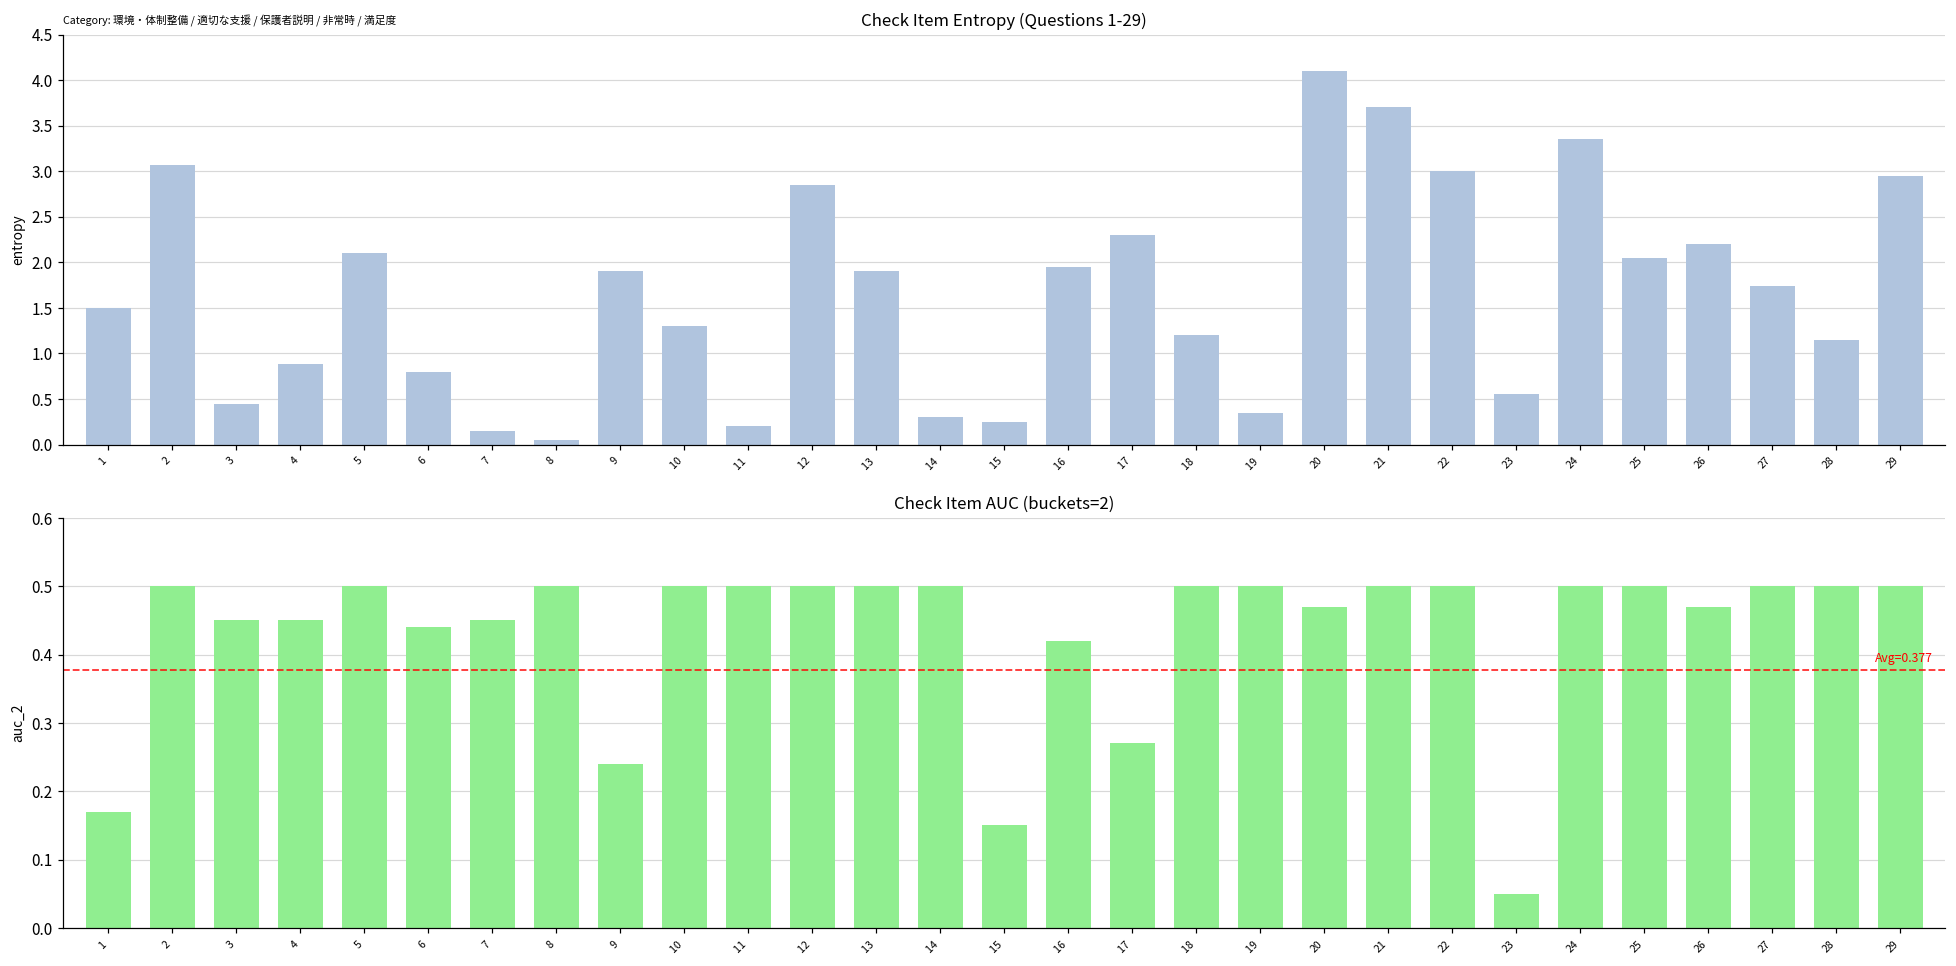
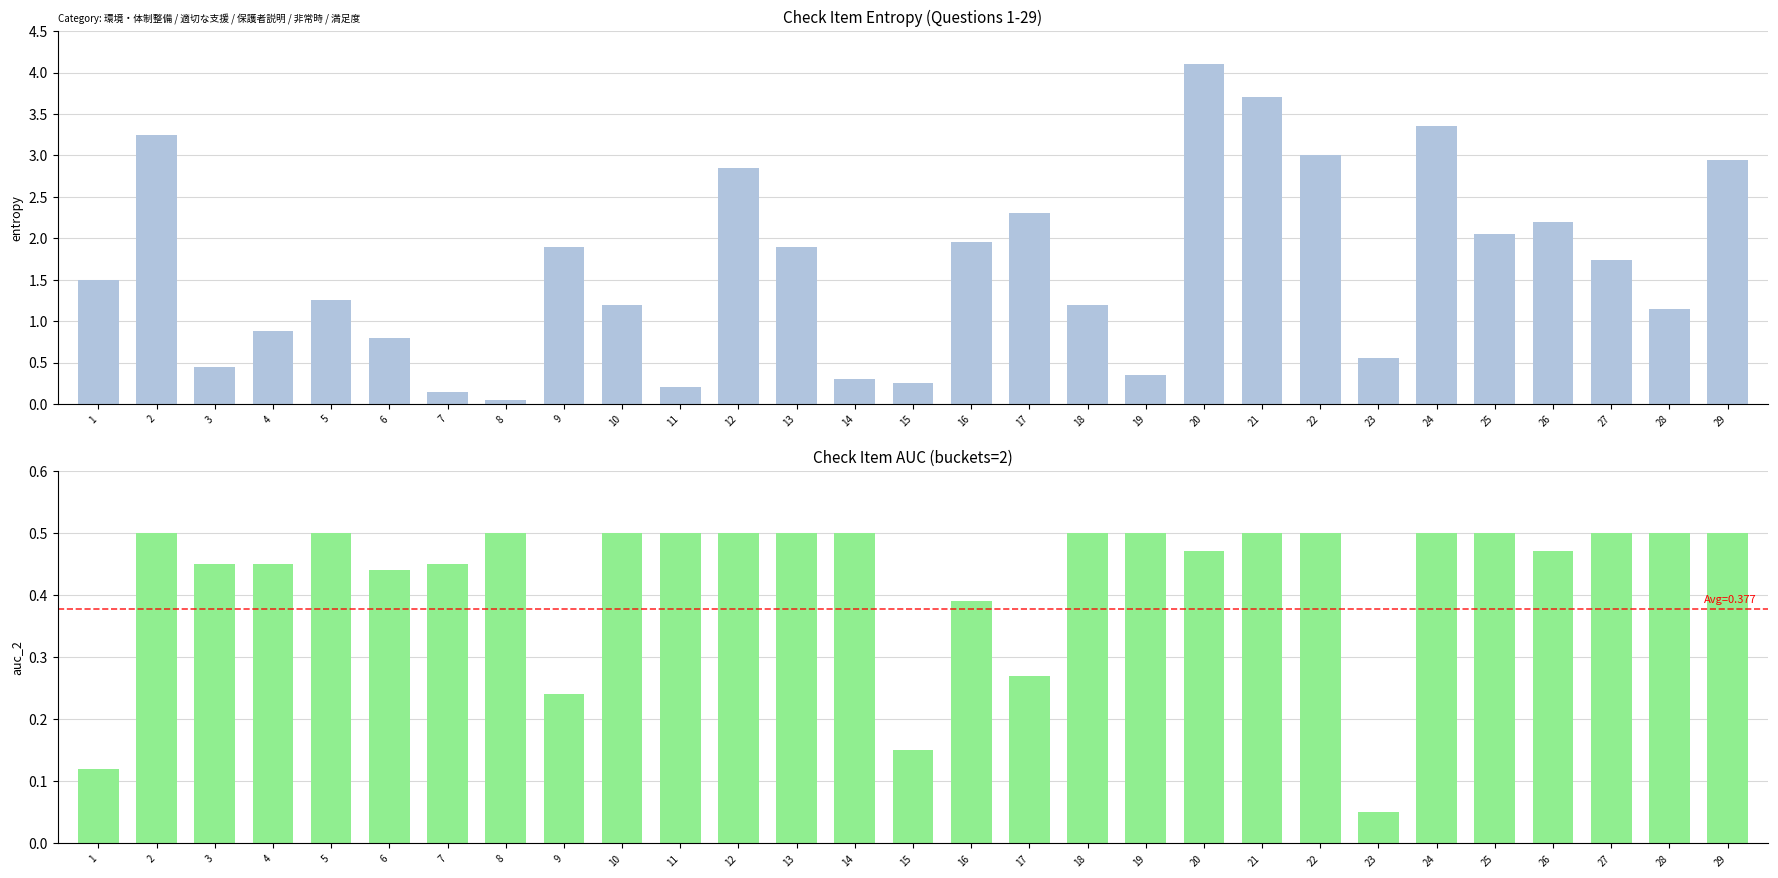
  {
    "Check Item Entropy (Questions 1-29)": {
      "1": 1.5,
-     "2": 3.1,
+     "2": 3.3,
      "3": 0.5,
      "4": 0.9,
-     "5": 2.1,
+     "5": 1.3,
      "6": 0.8,
      "7": 0.2,
      "8": 0.1,
      "9": 1.9,
-     "10": 1.3,
+     "10": 1.2,
      "11": 0.2,
      "12": 2.9,
      "13": 1.9,
      "14": 0.3,
      "15": 0.3,
      "16": 2.0,
      "17": 2.3,
      "18": 1.2,
      "19": 0.4,
      "20": 4.1,
      "21": 3.7,
      "22": 3.0,
      "23": 0.6,
      "24": 3.4,
      "25": 2.1,
      "26": 2.2,
      "27": 1.7,
      "28": 1.2,
      "29": 3.0
    },
    "Check Item AUC (buckets=2)": {
-     "1": 0.17,
+     "1": 0.12,
      "2": 0.50,
      "3": 0.45,
      "4": 0.45,
      "5": 0.50,
      "6": 0.44,
      "7": 0.45,
      "8": 0.50,
      "9": 0.24,
      "10": 0.50,
      "11": 0.50,
      "12": 0.50,
      "13": 0.50,
      "14": 0.50,
      "15": 0.15,
-     "16": 0.42,
+     "16": 0.39,
      "17": 0.27,
      "18": 0.50,
      "19": 0.50,
      "20": 0.47,
      "21": 0.50,
      "22": 0.50,
      "23": 0.05,
      "24": 0.50,
      "25": 0.50,
      "26": 0.47,
      "27": 0.50,
      "28": 0.50
    }
  }
